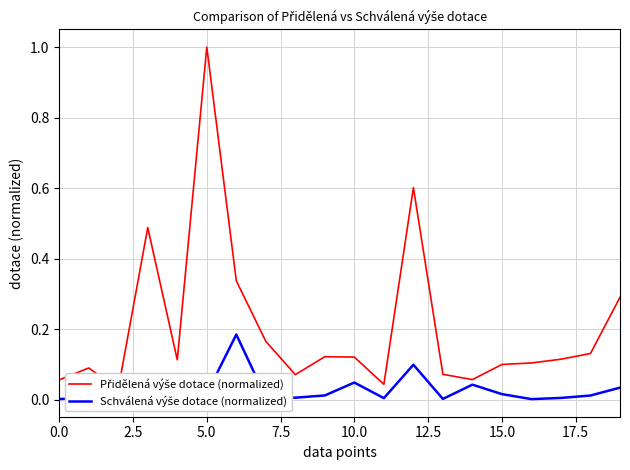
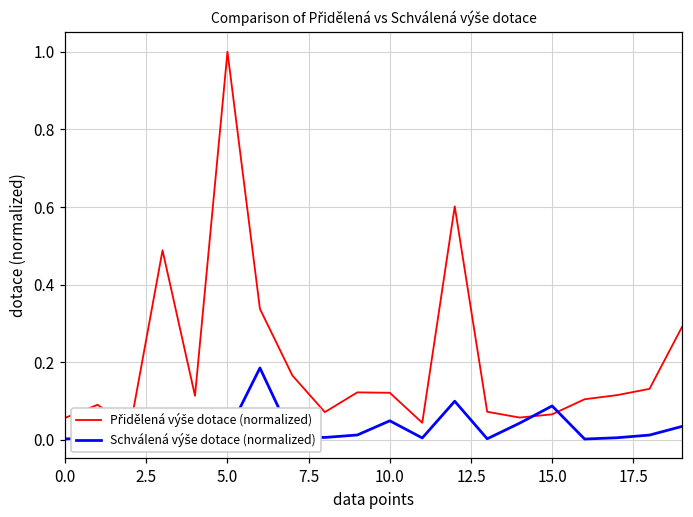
  {
    "Přidělená výše dotace (normalized)": {
      "0.0": 0.06,
      "5.0": 1.00,
      "10.0": 0.12,
-     "15.0": 0.10
+     "15.0": 0.07
    },
    "Schválená výše dotace (normalized)": {
      "0.0": 0.00,
      "10.0": 0.05,
-     "15.0": 0.02
+     "15.0": 0.09
    }
  }
